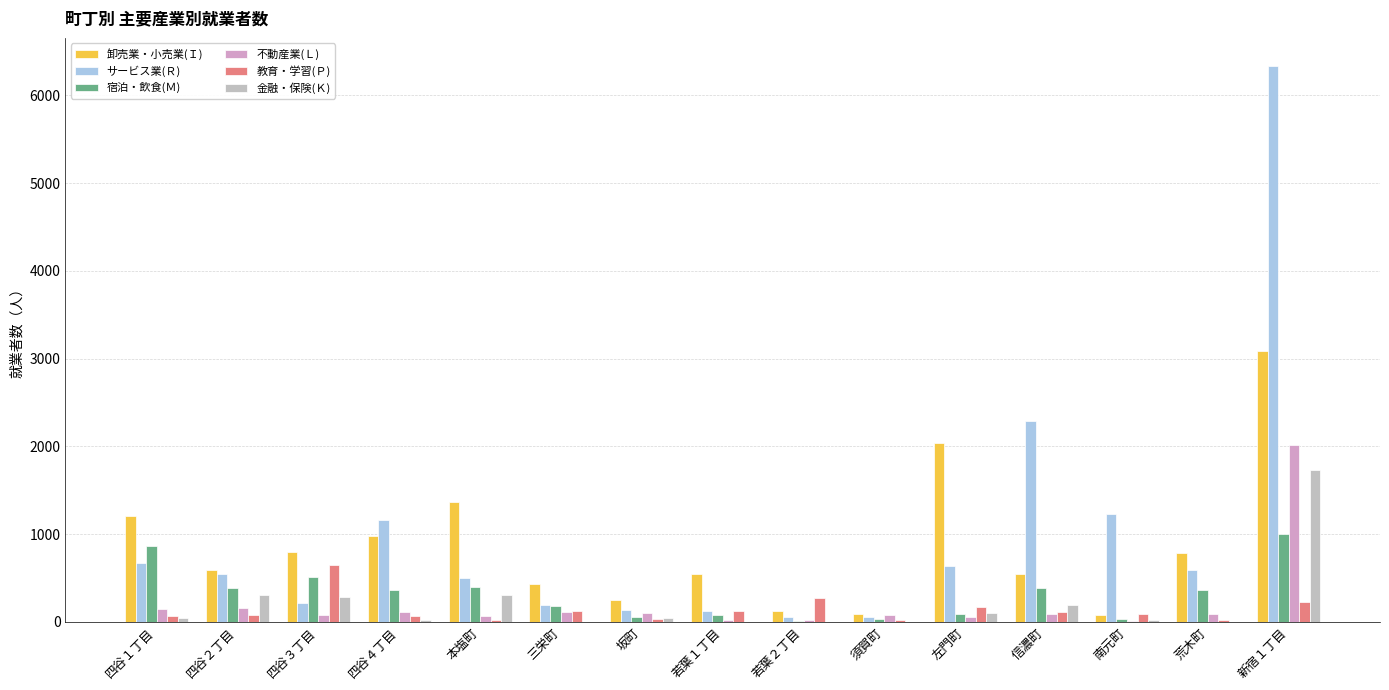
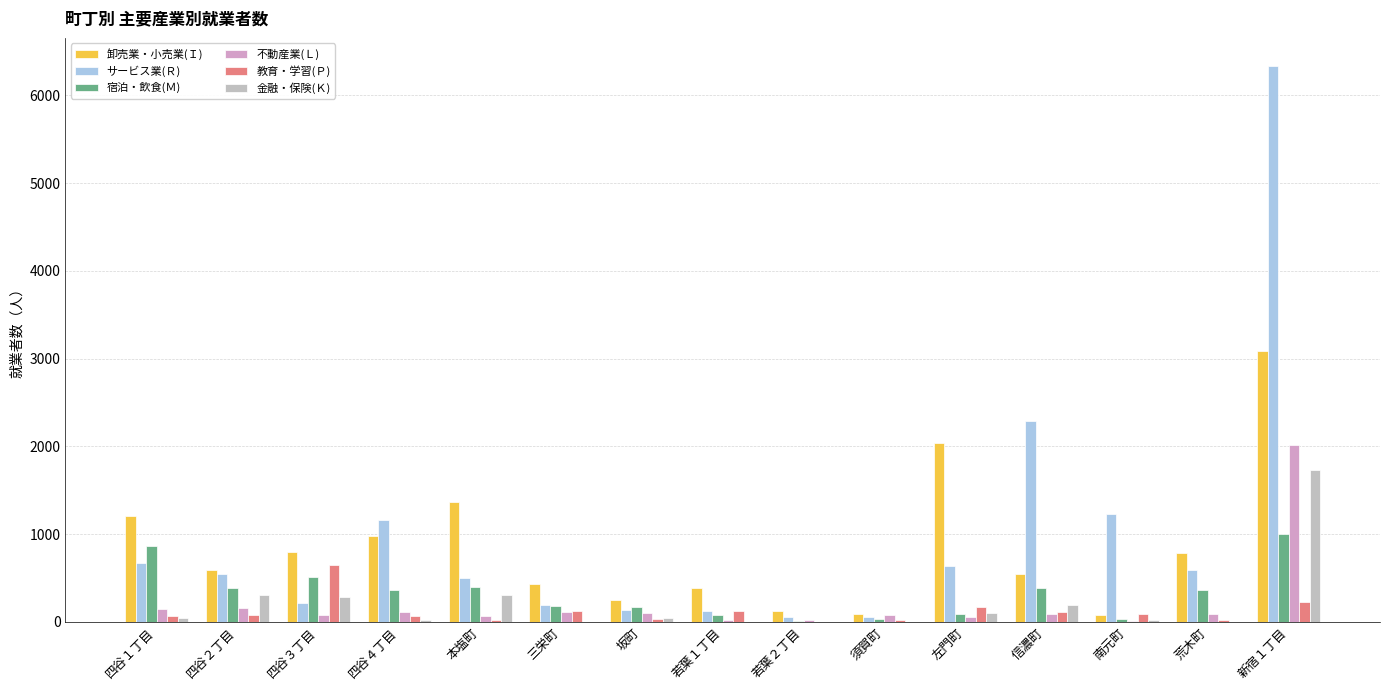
  {
    "卸売業・小売業(Ｉ)": {
      "四谷１丁目": 1200,
      "四谷２丁目": 600,
      "四谷３丁目": 800,
      "四谷４丁目": 1000,
      "本塩町": 1400,
      "三栄町": 400,
      "坂町": 300,
-     "若葉１丁目": 500,
+     "若葉１丁目": 400,
      "若葉２丁目": 100,
      "須賀町": 100,
      "左門町": 2000,
      "信濃町": 500,
      "南元町": 100,
      "荒木町": 800,
      "新宿１丁目": 3100
    },
    "宿泊・飲食(Ｍ)": {
      "四谷１丁目": 900,
      "四谷２丁目": 400,
      "四谷３丁目": 500,
      "四谷４丁目": 400,
      "本塩町": 400,
      "三栄町": 200,
-     "坂町": 100,
+     "坂町": 200,
      "若葉１丁目": 100,
      "左門町": 100,
      "信濃町": 400,
      "南元町": 0,
      "荒木町": 400,
      "新宿１丁目": 1000
    },
    "教育・学習(Ｐ)": {
      "四谷１丁目": 100,
      "四谷２丁目": 100,
      "四谷３丁目": 600,
      "四谷４丁目": 100,
      "三栄町": 100,
      "坂町": 0,
      "若葉１丁目": 100,
-     "若葉２丁目": 300,
+     "若葉２丁目": 0,
      "左門町": 200,
      "信濃町": 100,
      "南元町": 100,
      "新宿１丁目": 200
    }
  }
